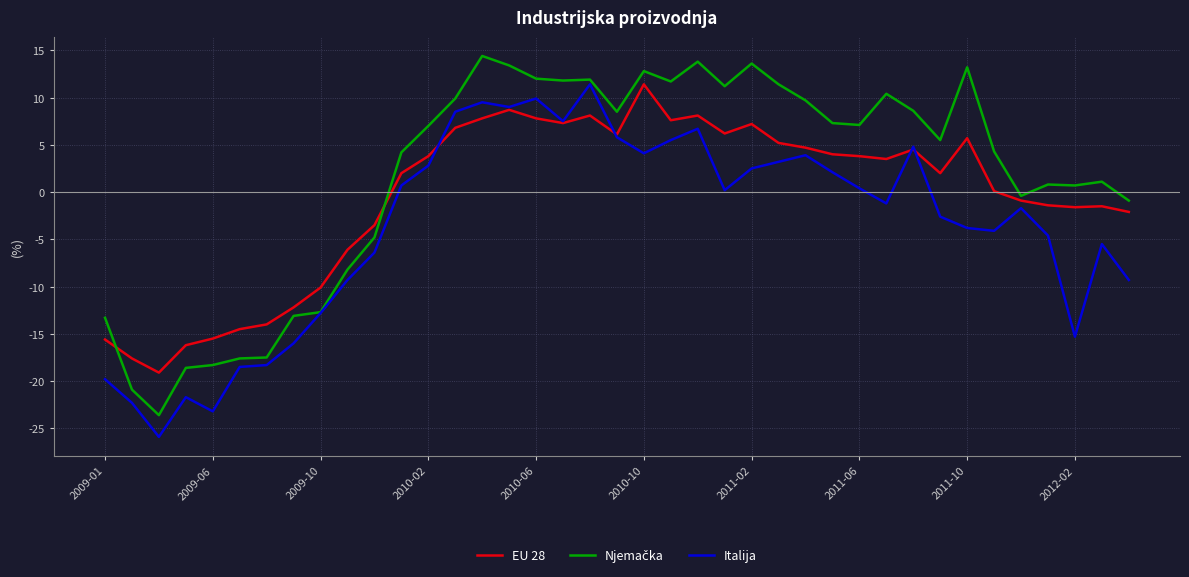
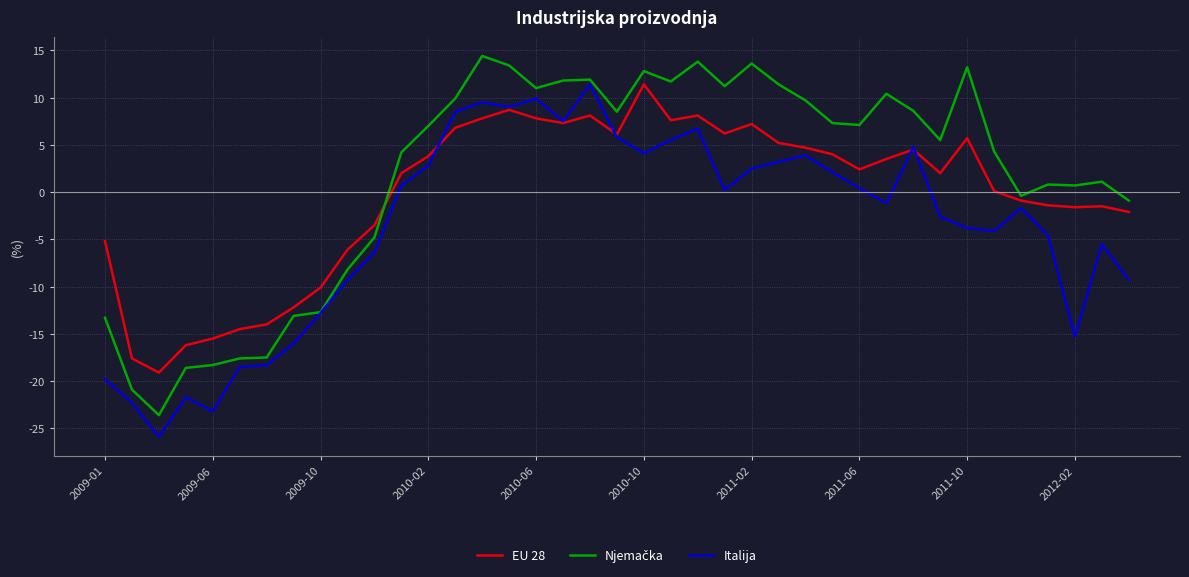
  {
    "EU 28": {
-     "2009-01": -16,
+     "2009-01": -5,
      "2009-06": -16,
      "2009-10": -10,
      "2010-02": 4,
      "2010-06": 8,
      "2010-10": 11,
      "2011-02": 7,
-     "2011-06": 4,
+     "2011-06": 2,
      "2011-10": 6,
      "2012-02": -2
    },
    "Njemačka": {
      "2009-01": -13,
      "2009-06": -18,
      "2010-02": 7,
-     "2010-06": 12,
+     "2010-06": 11,
      "2010-10": 13,
      "2011-02": 14,
      "2011-06": 7,
      "2011-10": 13,
      "2012-02": 1
    },
    "Italija": {
      "2009-01": -20,
      "2009-06": -23,
      "2010-02": 3,
      "2010-06": 10,
      "2010-10": 4,
      "2011-02": 3,
      "2011-06": 0,
      "2011-10": -4,
      "2012-02": -15
    }
  }
